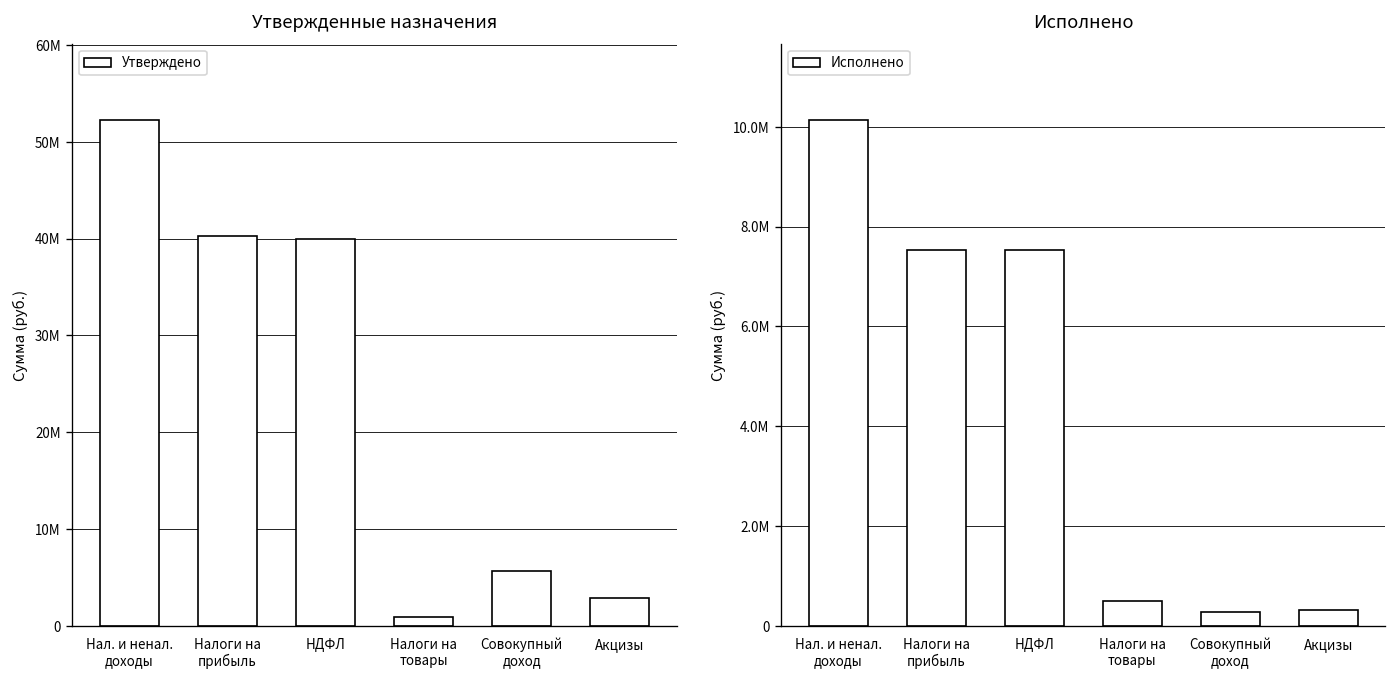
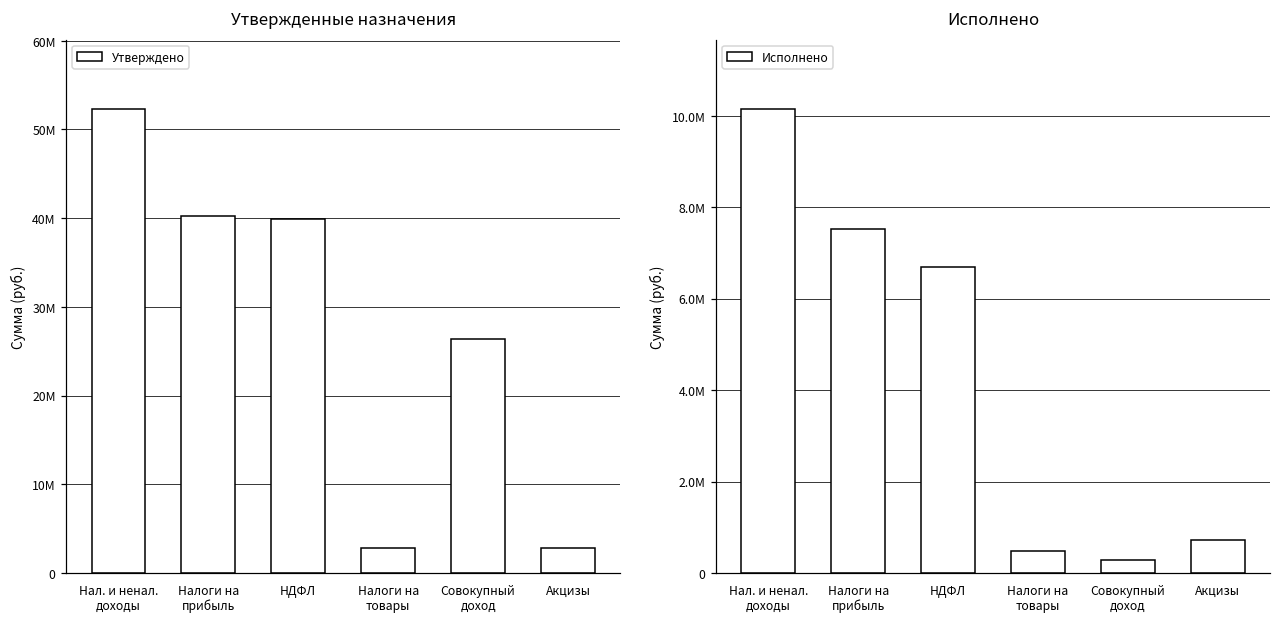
  {
    "Утвержденные назначения": {
      "Нал. и ненал. доходы": 52000000,
      "Налоги на прибыль": 40000000,
      "НДФЛ": 40000000,
-     "Налоги на товары": 1000000,
-     "Совокупный доход": 6000000,
+     "Налоги на товары": 3000000,
+     "Совокупный доход": 26000000,
      "Акцизы": 3000000
    },
    "Исполнено": {
      "Нал. и ненал. доходы": 10100000,
      "Налоги на прибыль": 7500000,
-     "НДФЛ": 7500000,
+     "НДФЛ": 6700000,
      "Налоги на товары": 500000,
      "Совокупный доход": 300000,
-     "Акцизы": 300000
+     "Акцизы": 700000
    }
  }
